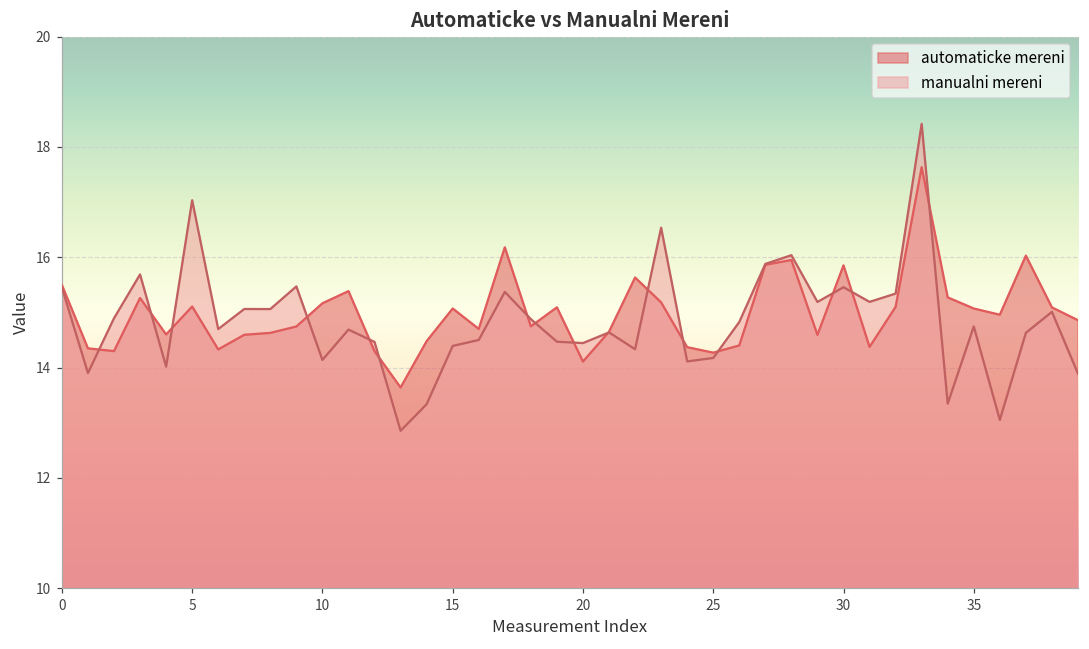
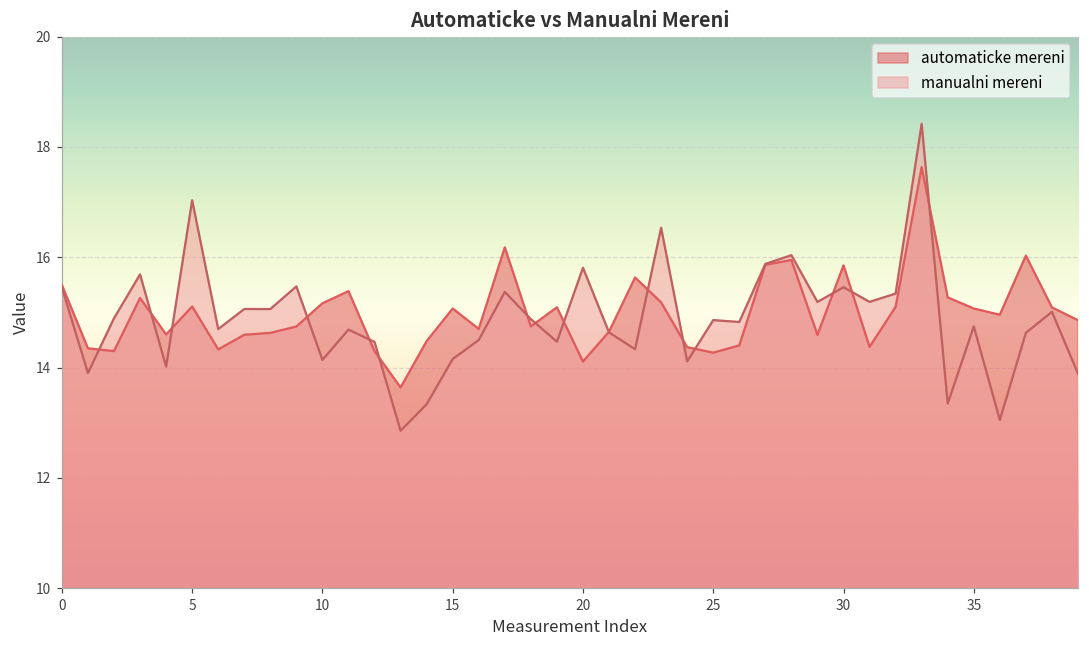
  {
    "automaticke mereni": {
      "5": 15.1,
      "10": 15.2,
      "15": 15.1,
      "20": 14.1,
      "25": 14.3,
      "30": 15.9,
      "35": 15.1
    },
    "manualni mereni": {
      "5": 17.0,
      "10": 14.1,
-     "15": 14.4,
-     "20": 14.4,
-     "25": 14.2,
+     "15": 14.2,
+     "20": 15.8,
+     "25": 14.9,
      "30": 15.5,
      "35": 14.7
    }
  }
